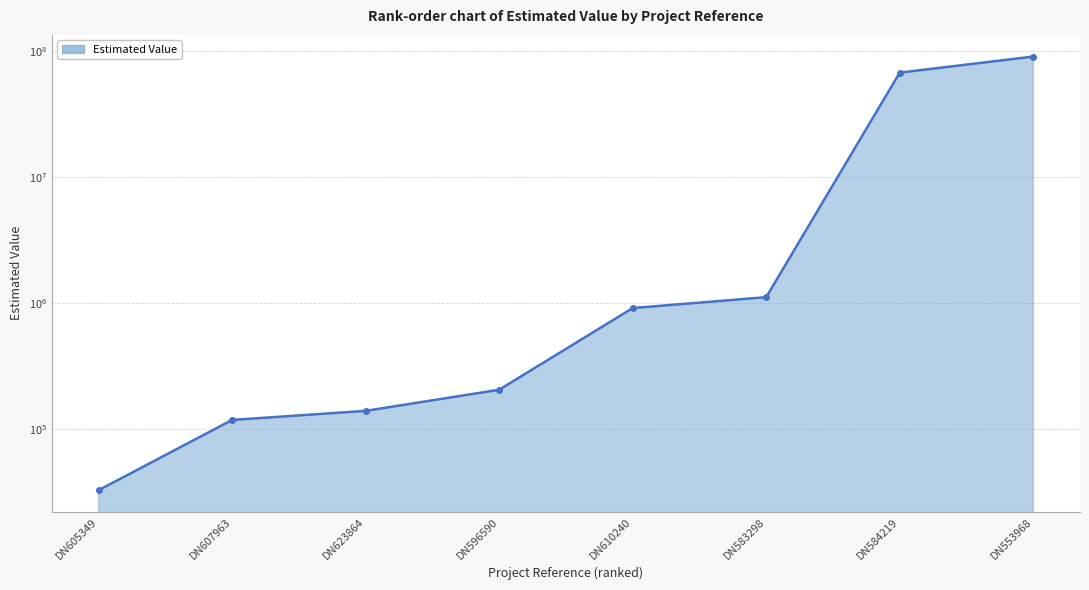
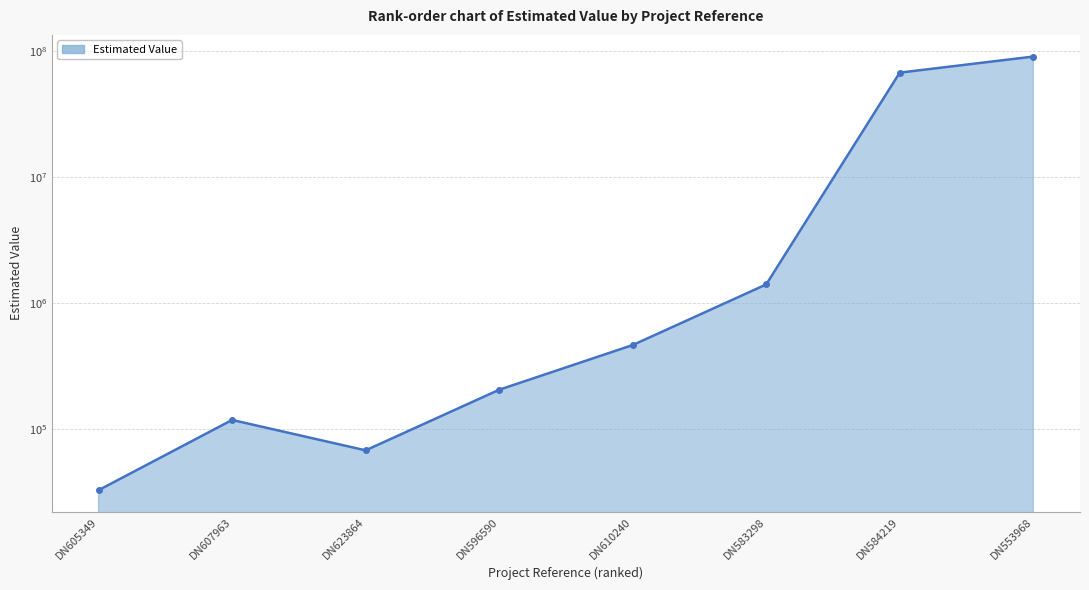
  {
    "DN605349": 33000,
    "DN607963": 120000,
-   "DN623864": 140000,
+   "DN623864": 70000,
    "DN596590": 210000,
-   "DN610240": 900000,
-   "DN583298": 1100000,
+   "DN610240": 470000,
+   "DN583298": 1400000,
    "DN584219": 70000000,
    "DN553968": 90000000
  }
